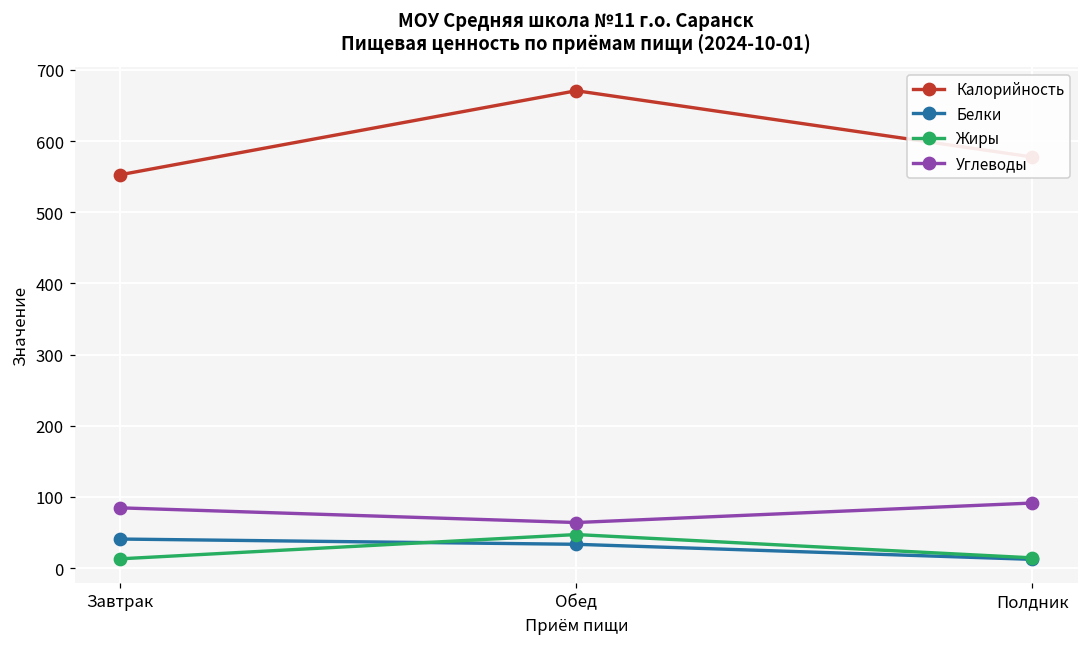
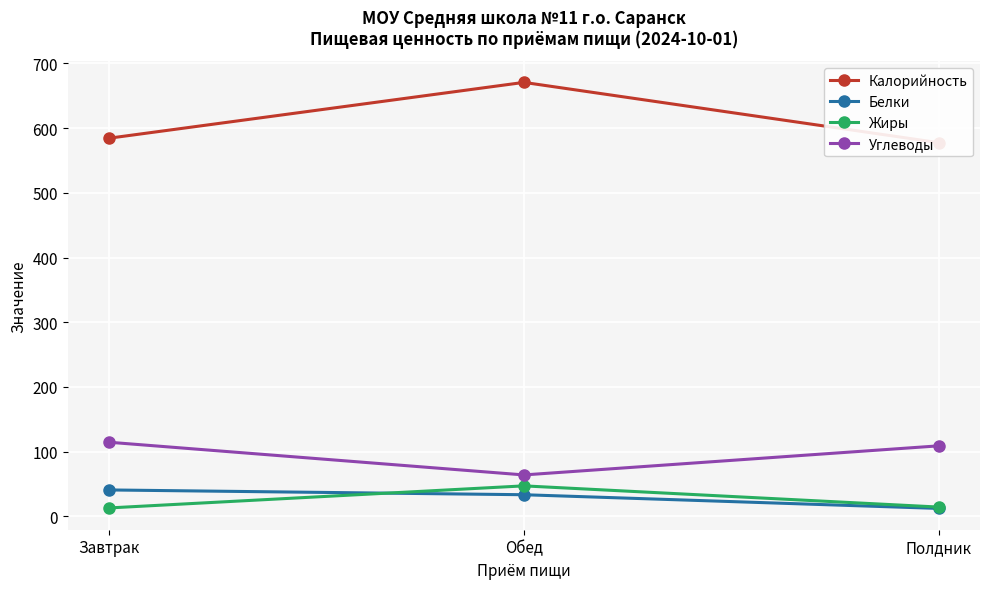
  {
    "Калорийность": {
-     "Завтрак": 550,
+     "Завтрак": 580,
      "Обед": 670
    },
    "Белки": {
      "Завтрак": 40,
      "Обед": 30
    },
    "Жиры": {
      "Завтрак": 10,
      "Обед": 50
    },
    "Углеводы": {
-     "Завтрак": 80,
+     "Завтрак": 110,
      "Обед": 60,
-     "Полдник": 90
+     "Полдник": 110
    }
  }
